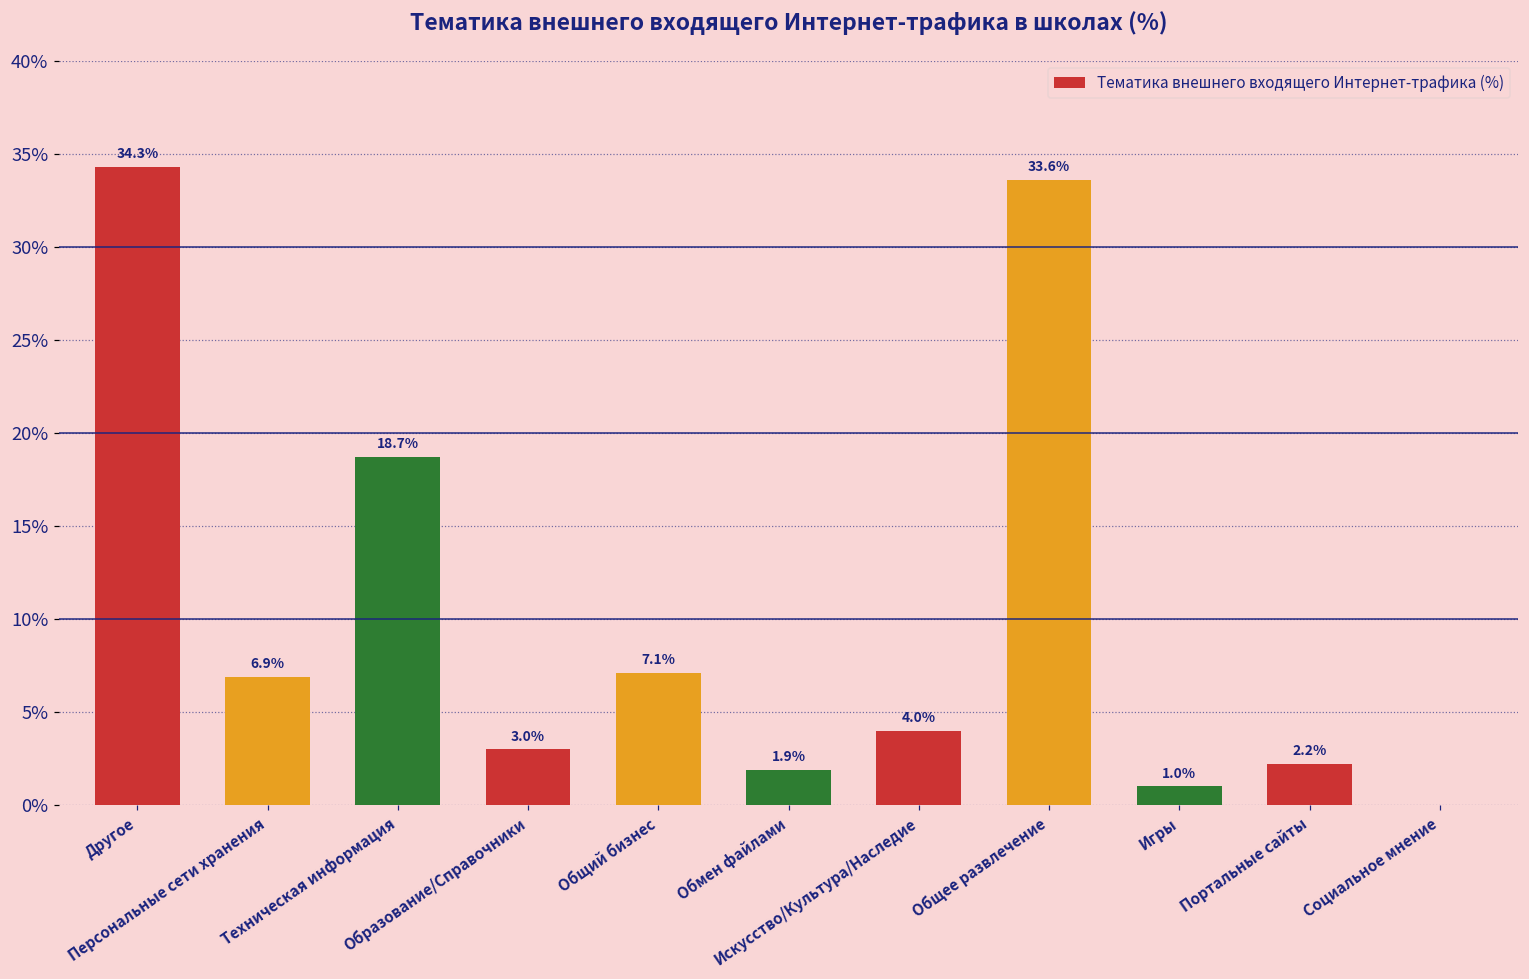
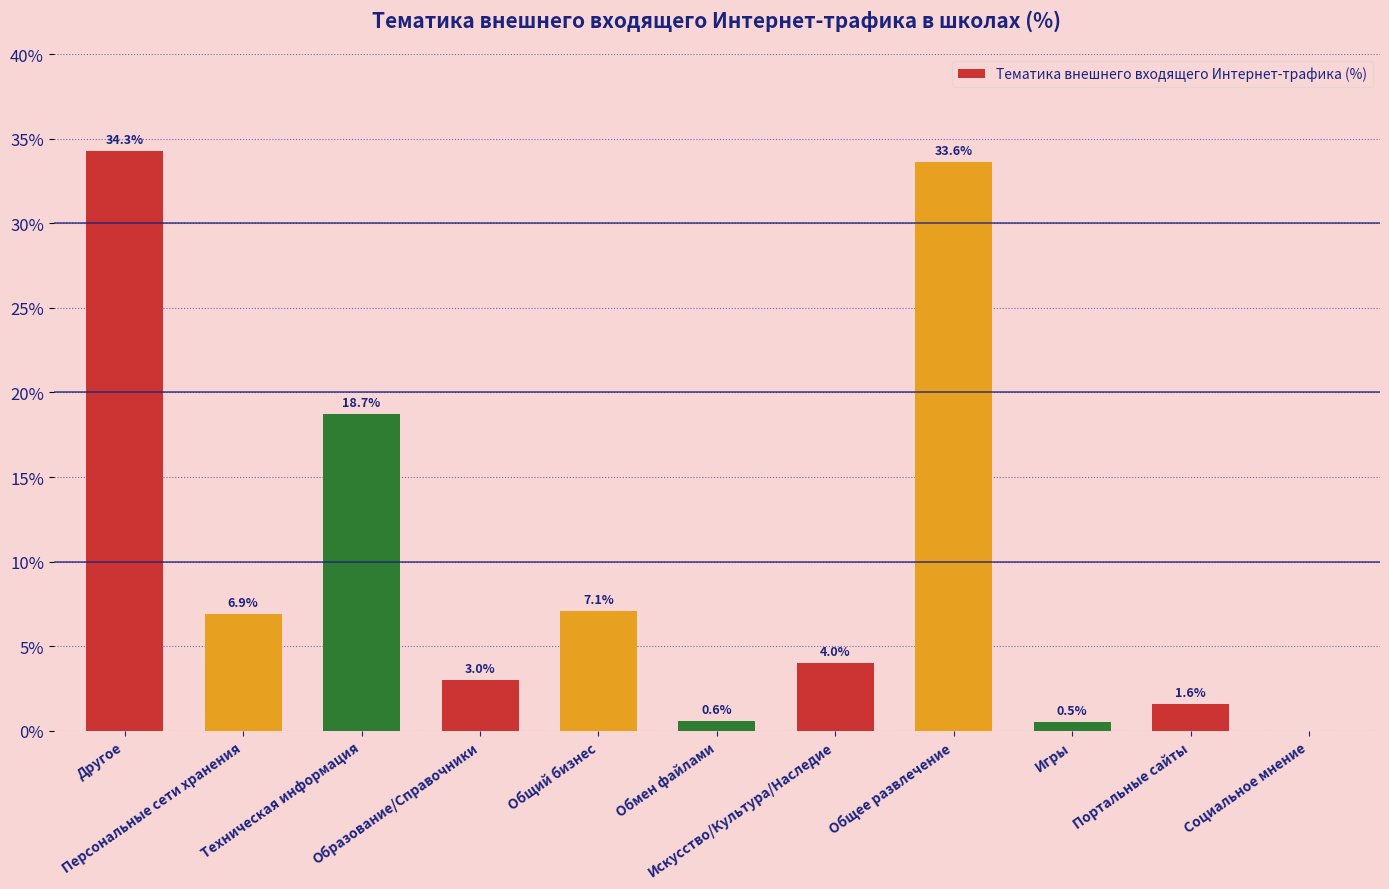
  {
    "Другое": "34.3%",
    "Персональные сети хранения": "6.9%",
    "Техническая информация": "18.7%",
    "Образование/Справочники": "3.0%",
    "Общий бизнес": "7.1%",
-   "Обмен файлами": "1.9%",
+   "Обмен файлами": "0.6%",
    "Искусство/Культура/Наследие": "4.0%",
    "Общее развлечение": "33.6%",
-   "Игры": "1.0%",
-   "Портальные сайты": "2.2%"
+   "Игры": "0.5%",
+   "Портальные сайты": "1.6%"
  }
